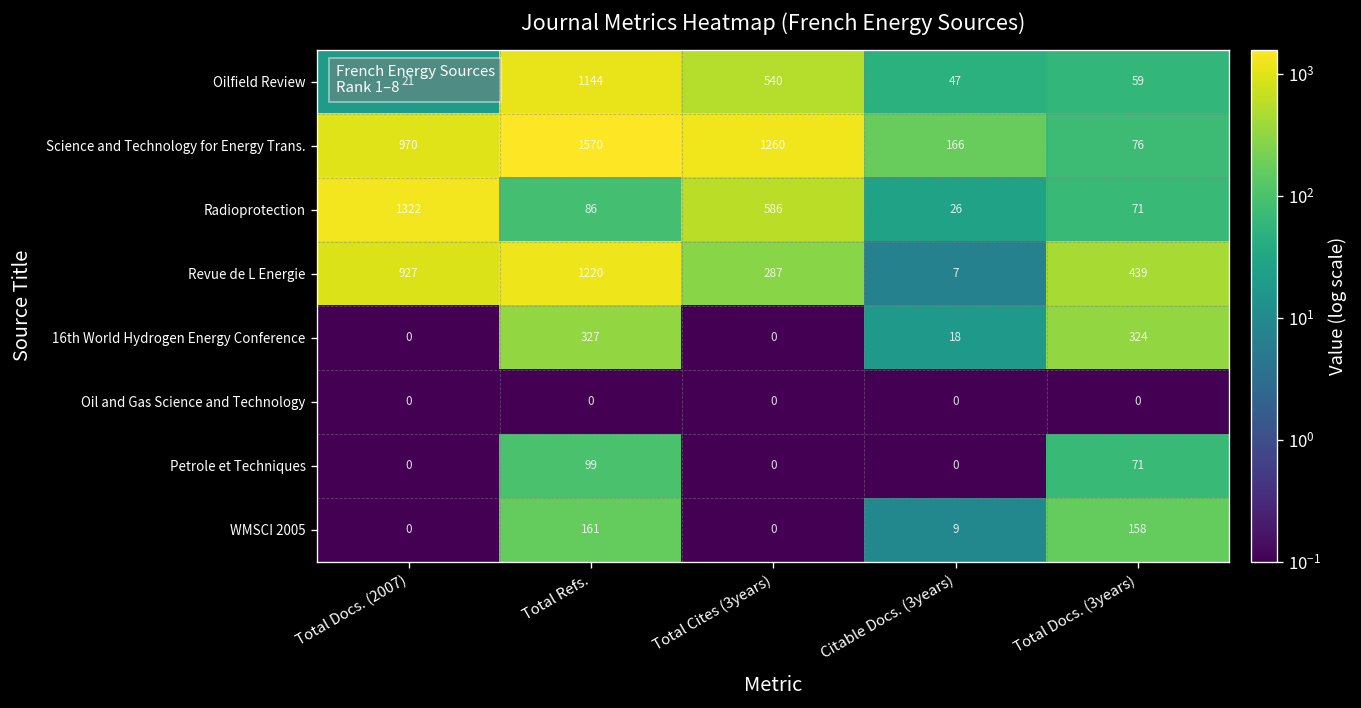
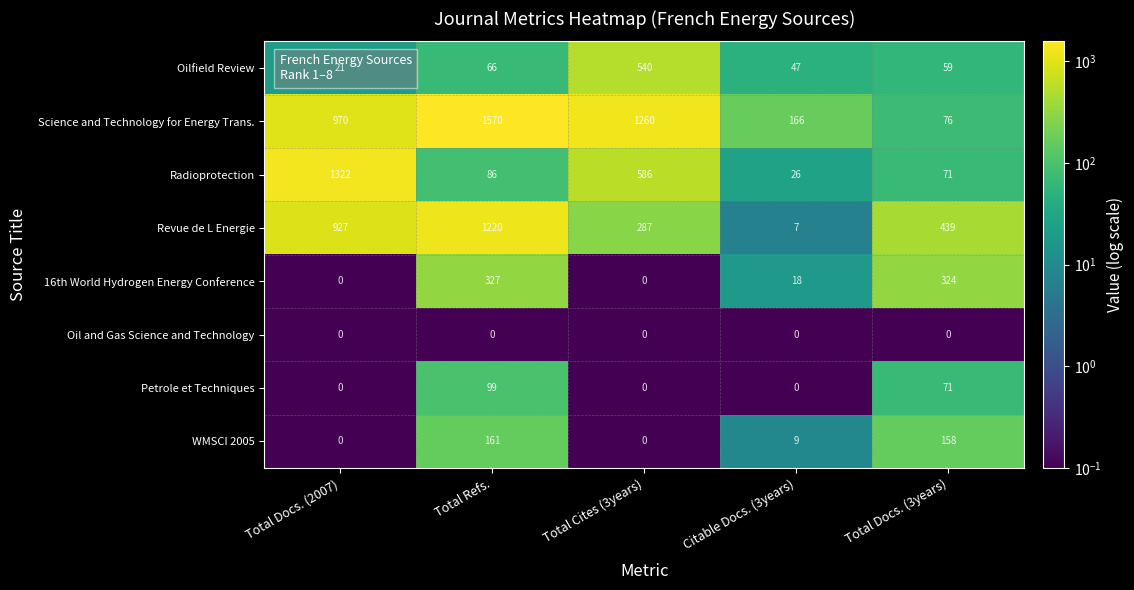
  {
    "Oilfield Review": {
-     "Total Refs.": 1144,
+     "Total Refs.": 66,
      "Total Cites (3years)": 540,
      "Citable Docs. (3years)": 47,
      "Total Docs. (3years)": 59
    },
    "Science and Technology for Energy Trans.": {
      "Total Docs. (2007)": 970,
      "Total Refs.": 1570,
      "Total Cites (3years)": 1260,
      "Citable Docs. (3years)": 166,
      "Total Docs. (3years)": 76
    },
    "Radioprotection": {
      "Total Docs. (2007)": 1322,
      "Total Refs.": 86,
      "Total Cites (3years)": 586,
      "Citable Docs. (3years)": 26,
      "Total Docs. (3years)": 71
    },
    "Revue de L Energie": {
      "Total Docs. (2007)": 927,
      "Total Refs.": 1220,
      "Total Cites (3years)": 287,
      "Citable Docs. (3years)": 7,
      "Total Docs. (3years)": 439
    },
    "16th World Hydrogen Energy Conference": {
      "Total Docs. (2007)": 0,
      "Total Refs.": 327,
      "Total Cites (3years)": 0,
      "Citable Docs. (3years)": 18,
      "Total Docs. (3years)": 324
    },
    "Oil and Gas Science and Technology": {
      "Total Docs. (2007)": 0,
      "Total Refs.": 0,
      "Total Cites (3years)": 0,
      "Citable Docs. (3years)": 0,
      "Total Docs. (3years)": 0
    },
    "Petrole et Techniques": {
      "Total Docs. (2007)": 0,
      "Total Refs.": 99,
      "Total Cites (3years)": 0,
      "Citable Docs. (3years)": 0,
      "Total Docs. (3years)": 71
    },
    "WMSCI 2005": {
      "Total Docs. (2007)": 0,
      "Total Refs.": 161,
      "Total Cites (3years)": 0,
      "Citable Docs. (3years)": 9,
      "Total Docs. (3years)": 158
    }
  }
